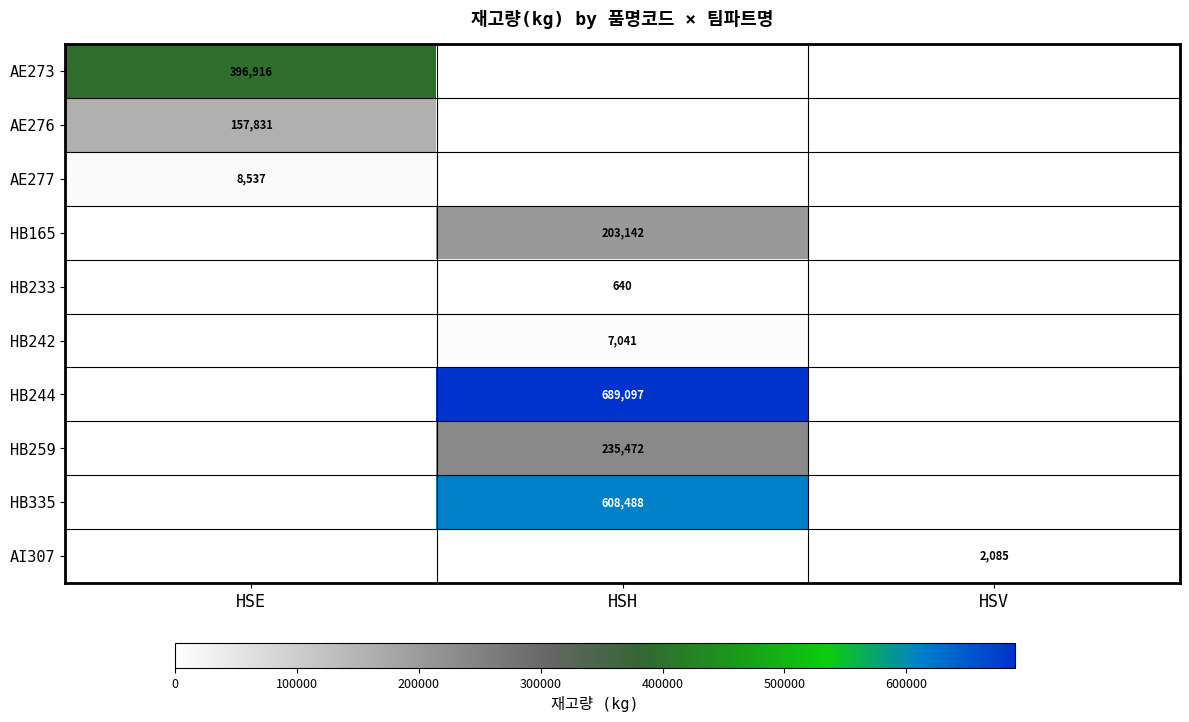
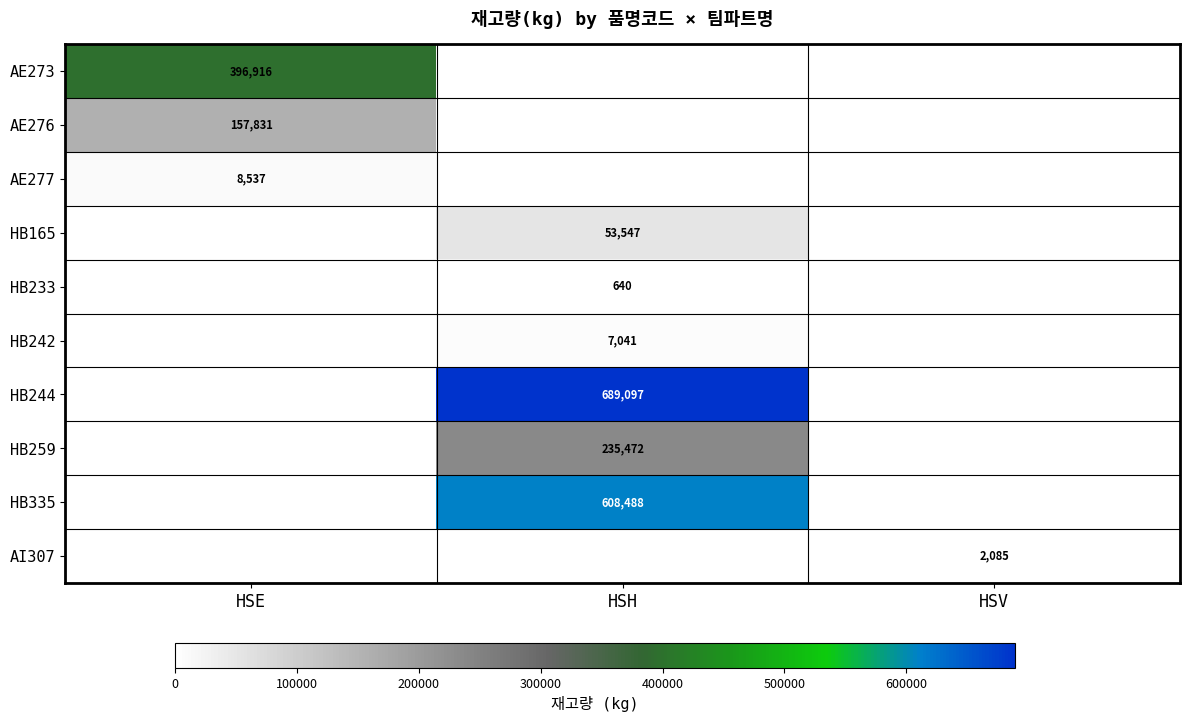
  {
    "AE273": {
      "HSE": "396,916"
    },
    "AE276": {
      "HSE": "157,831"
    },
    "AE277": {
      "HSE": "8,537"
    },
    "HB165": {
-     "HSH": "203,142"
+     "HSH": "53,547"
    },
    "HB233": {
      "HSH": "640"
    },
    "HB242": {
      "HSH": "7,041"
    },
    "HB244": {
      "HSH": "689,097"
    },
    "HB259": {
      "HSH": "235,472"
    },
    "HB335": {
      "HSH": "608,488"
    },
    "AI307": {
      "HSV": "2,085"
    }
  }
